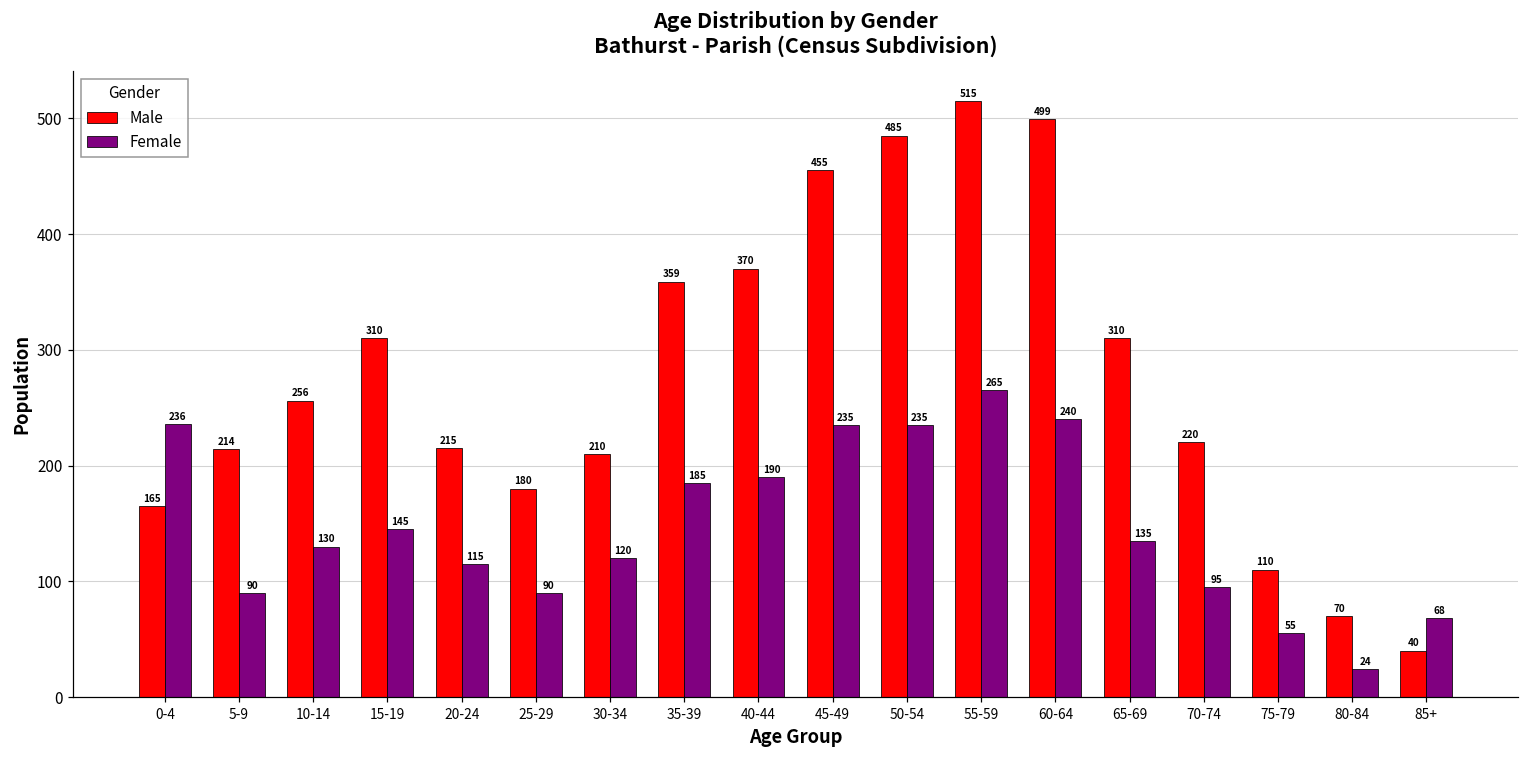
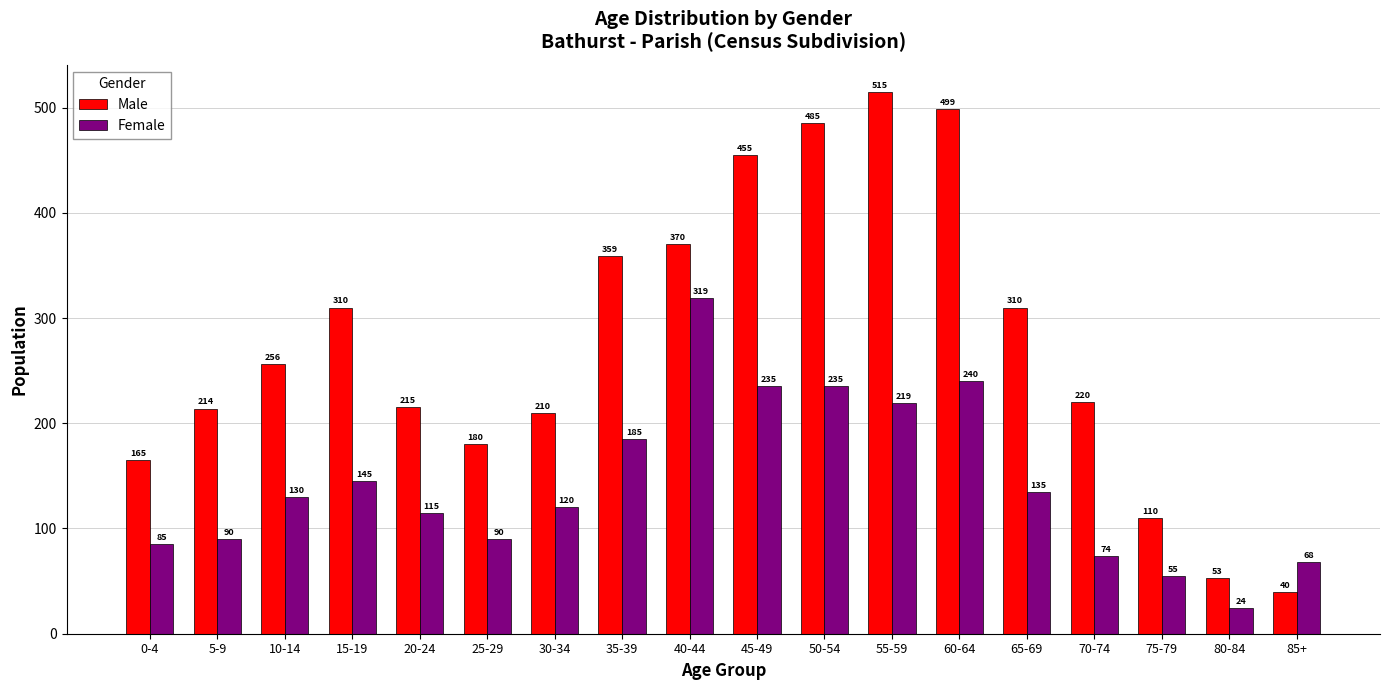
  {
    "Male": {
      "0-4": 165,
      "5-9": 214,
      "10-14": 256,
      "15-19": 310,
      "20-24": 215,
      "25-29": 180,
      "30-34": 210,
      "35-39": 359,
      "40-44": 370,
      "45-49": 455,
      "50-54": 485,
      "55-59": 515,
      "60-64": 499,
      "65-69": 310,
      "70-74": 220,
      "75-79": 110,
-     "80-84": 70,
+     "80-84": 53,
      "85+": 40
    },
    "Female": {
-     "0-4": 236,
+     "0-4": 85,
      "5-9": 90,
      "10-14": 130,
      "15-19": 145,
      "20-24": 115,
      "25-29": 90,
      "30-34": 120,
      "35-39": 185,
-     "40-44": 190,
+     "40-44": 319,
      "45-49": 235,
      "50-54": 235,
-     "55-59": 265,
+     "55-59": 219,
      "60-64": 240,
      "65-69": 135,
-     "70-74": 95,
+     "70-74": 74,
      "75-79": 55,
      "80-84": 24,
      "85+": 68
    }
  }
